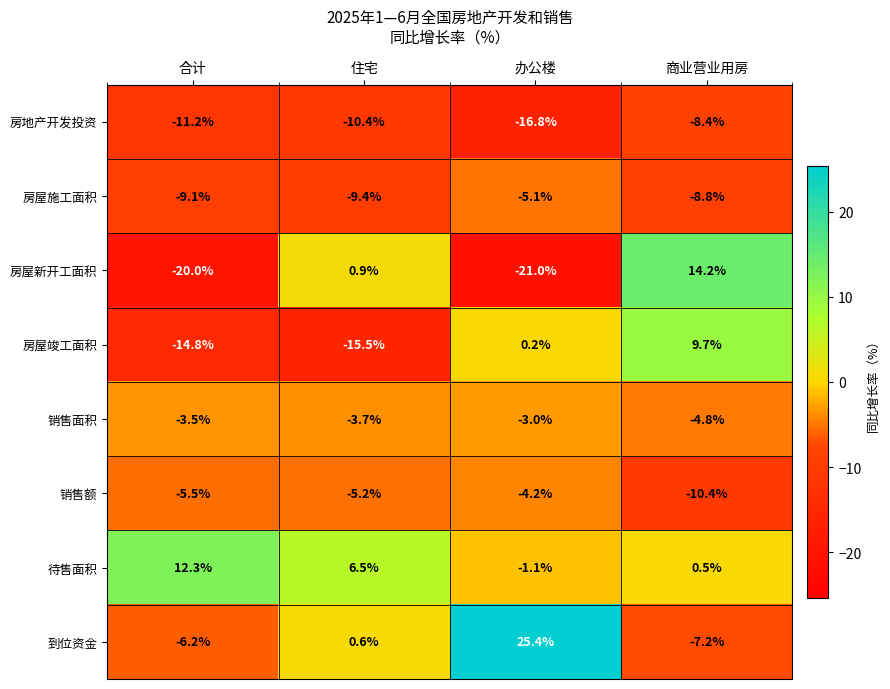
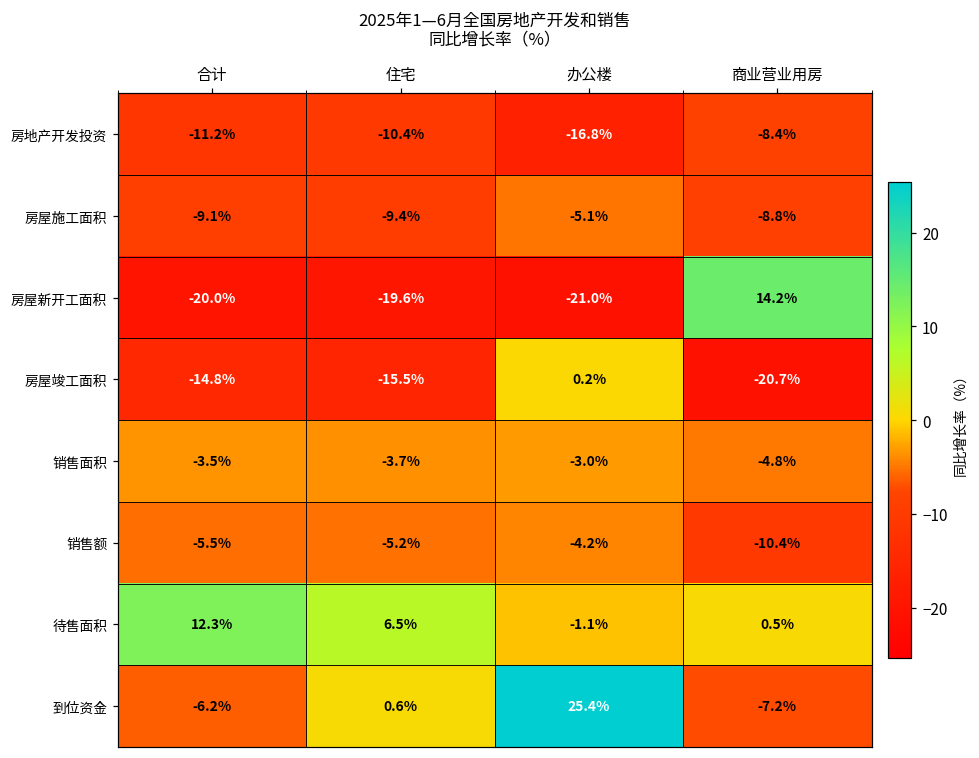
  {
    "房地产开发投资": {
      "合计": "-11.2%",
      "住宅": "-10.4%",
      "办公楼": "-16.8%",
      "商业营业用房": "-8.4%"
    },
    "房屋施工面积": {
      "合计": "-9.1%",
      "住宅": "-9.4%",
      "办公楼": "-5.1%",
      "商业营业用房": "-8.8%"
    },
    "房屋新开工面积": {
      "合计": "-20.0%",
-     "住宅": "0.9%",
+     "住宅": "-19.6%",
      "办公楼": "-21.0%",
      "商业营业用房": "14.2%"
    },
    "房屋竣工面积": {
      "合计": "-14.8%",
      "住宅": "-15.5%",
      "办公楼": "0.2%",
-     "商业营业用房": "9.7%"
+     "商业营业用房": "-20.7%"
    },
    "销售面积": {
      "合计": "-3.5%",
      "住宅": "-3.7%",
      "办公楼": "-3.0%",
      "商业营业用房": "-4.8%"
    },
    "销售额": {
      "合计": "-5.5%",
      "住宅": "-5.2%",
      "办公楼": "-4.2%",
      "商业营业用房": "-10.4%"
    },
    "待售面积": {
      "合计": "12.3%",
      "住宅": "6.5%",
      "办公楼": "-1.1%",
      "商业营业用房": "0.5%"
    },
    "到位资金": {
      "合计": "-6.2%",
      "住宅": "0.6%",
      "办公楼": "25.4%",
      "商业营业用房": "-7.2%"
    }
  }
